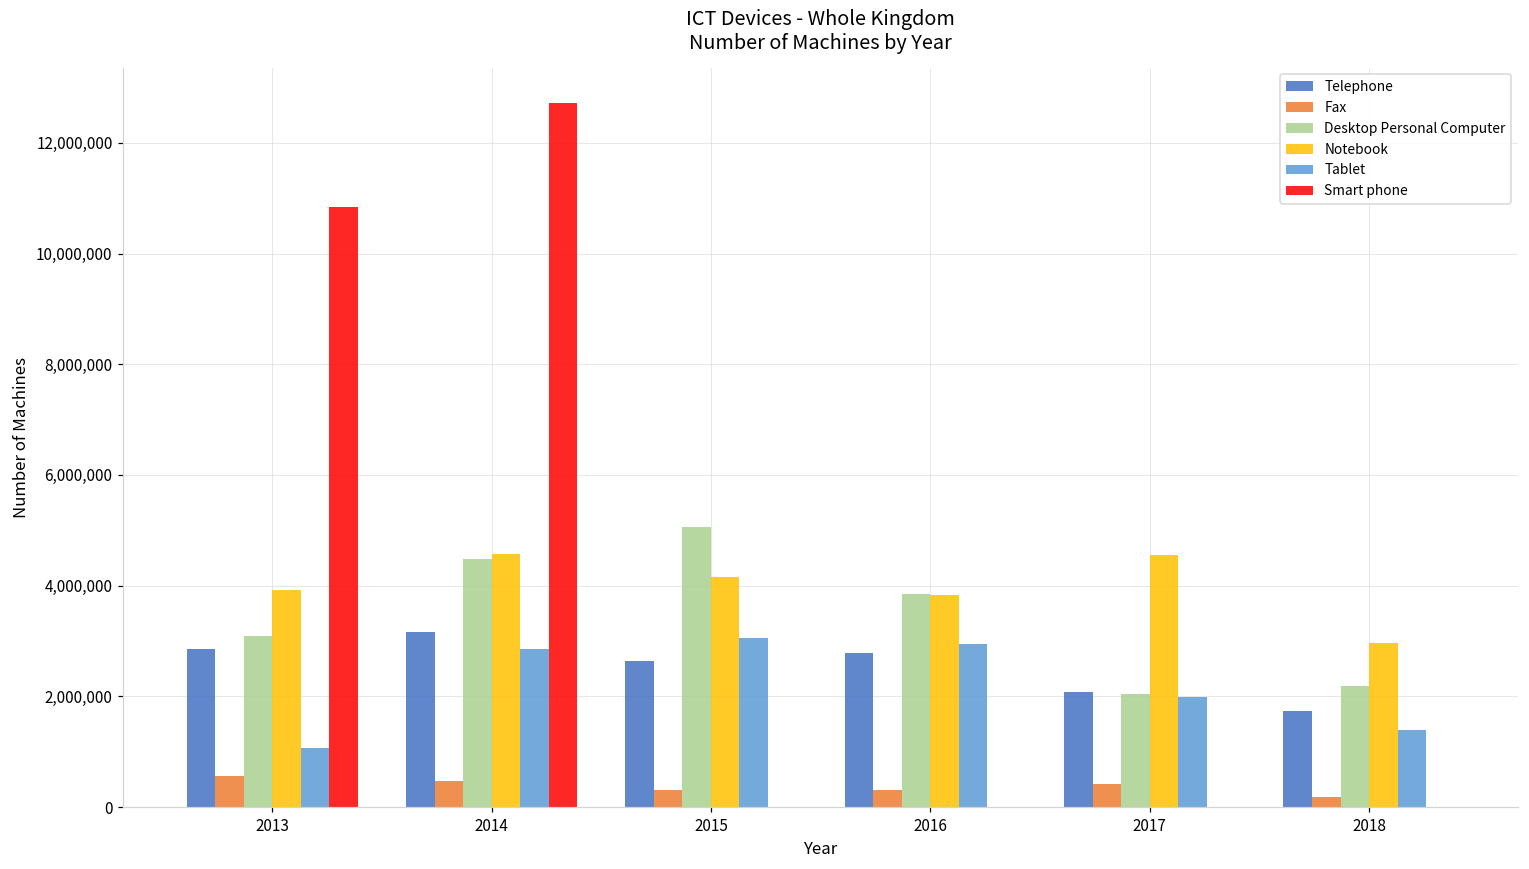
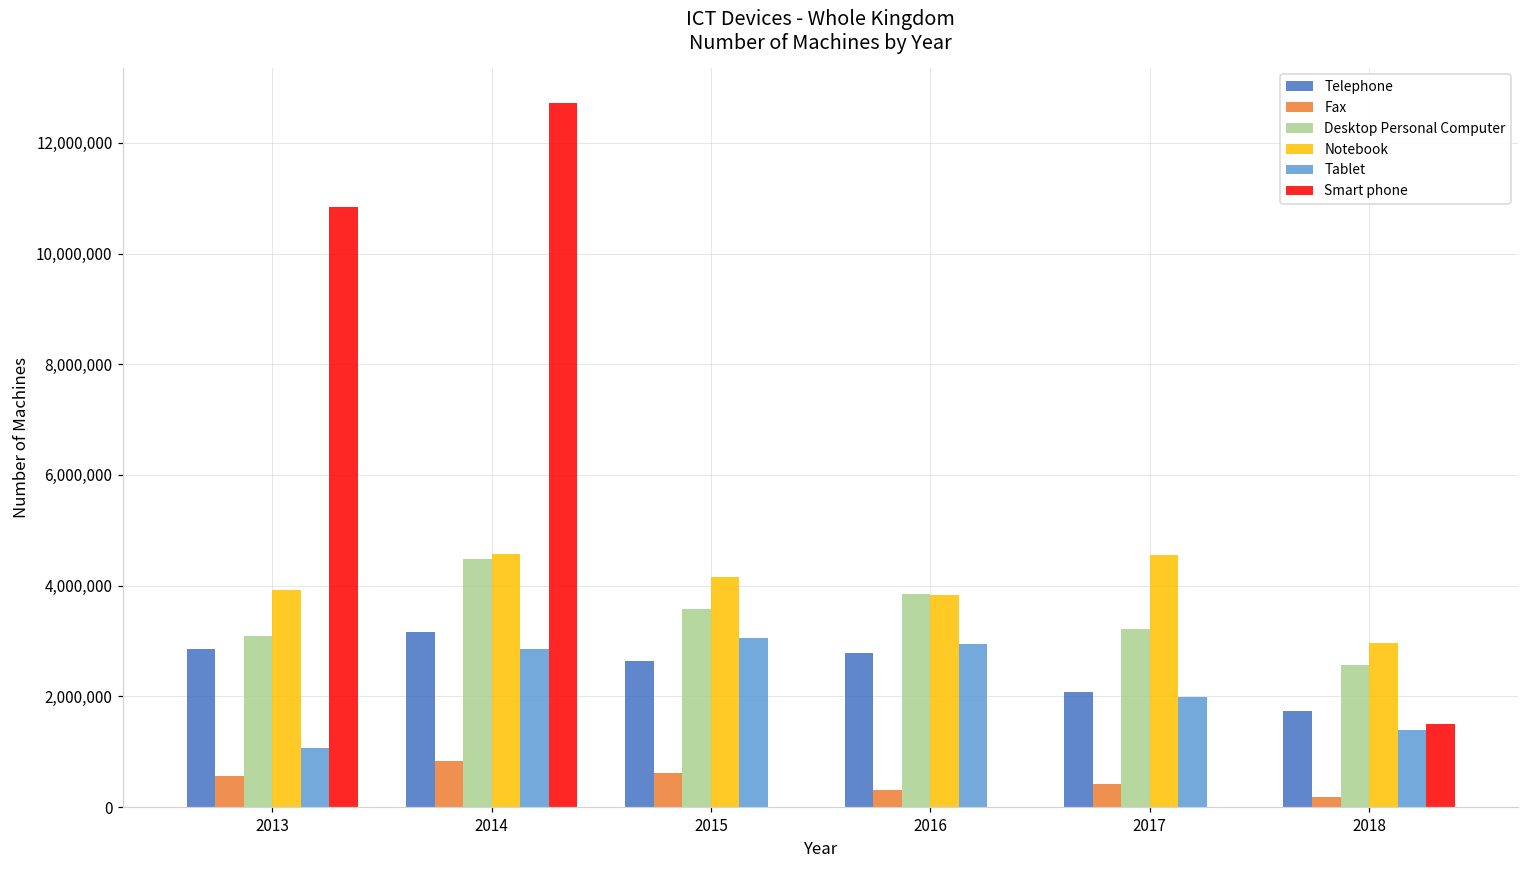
  {
    "Fax": {
      "2013": "600,000",
-     "2014": "500,000",
-     "2015": "300,000",
+     "2014": "800,000",
+     "2015": "600,000",
      "2016": "300,000",
      "2017": "400,000",
      "2018": "200,000"
    },
    "Desktop Personal Computer": {
      "2013": "3,100,000",
      "2014": "4,500,000",
-     "2015": "5,100,000",
+     "2015": "3,600,000",
      "2016": "3,800,000",
-     "2017": "2,000,000",
-     "2018": "2,200,000"
+     "2017": "3,200,000",
+     "2018": "2,600,000"
    },
    "Notebook": {
      "2013": "3,900,000",
      "2014": "4,600,000",
      "2015": "4,200,000",
      "2016": "3,800,000",
      "2017": "4,600,000",
      "2018": "3,000,000"
    },
    "Smart phone": {
      "2013": "10,800,000",
      "2014": "12,700,000",
      "2015": "0",
      "2016": "0",
      "2017": "0",
-     "2018": "0"
+     "2018": "1,500,000"
    }
  }
